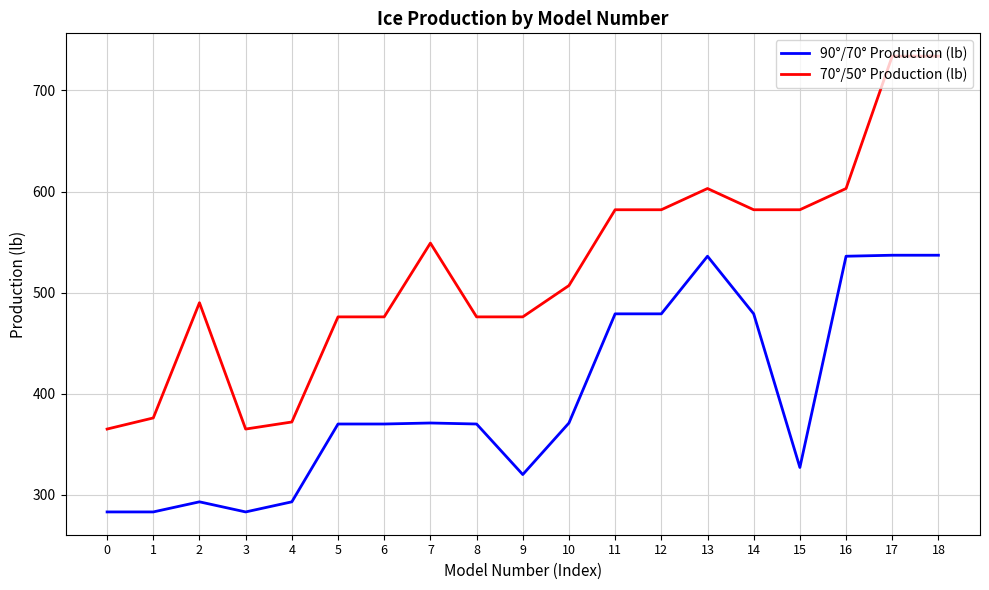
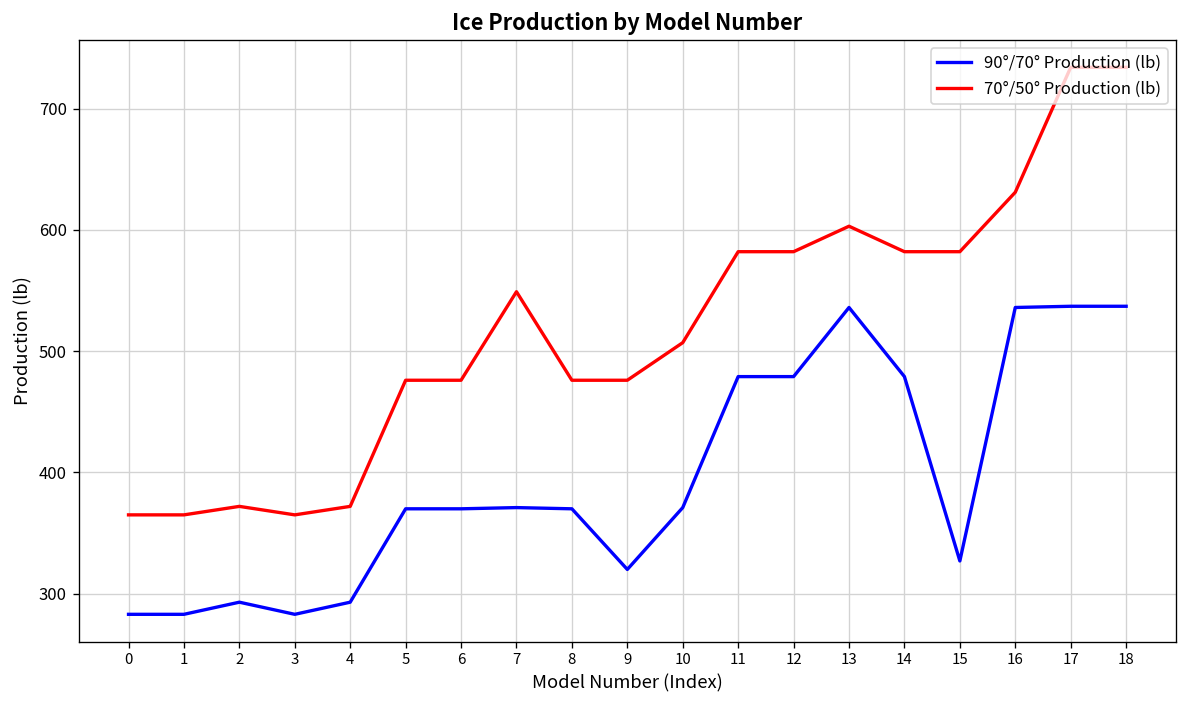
  {
    "90°/70° Production (lb)": {
      "0": 283,
      "1": 283,
      "2": 293,
      "3": 283,
      "4": 293,
      "5": 370,
      "6": 370,
      "7": 371,
      "8": 370,
      "9": 320,
      "10": 371,
      "11": 479,
      "12": 479,
      "13": 536,
      "14": 479,
      "15": 327,
      "16": 536,
      "17": 537,
      "18": 537
    },
    "70°/50° Production (lb)": {
      "0": 365,
-     "1": 376,
-     "2": 490,
+     "1": 365,
+     "2": 372,
      "3": 365,
      "4": 372,
      "5": 476,
      "6": 476,
      "7": 549,
      "8": 476,
      "9": 476,
      "10": 507,
      "11": 582,
      "12": 582,
      "13": 603,
      "14": 582,
      "15": 582,
-     "16": 603
+     "16": 631
    }
  }
